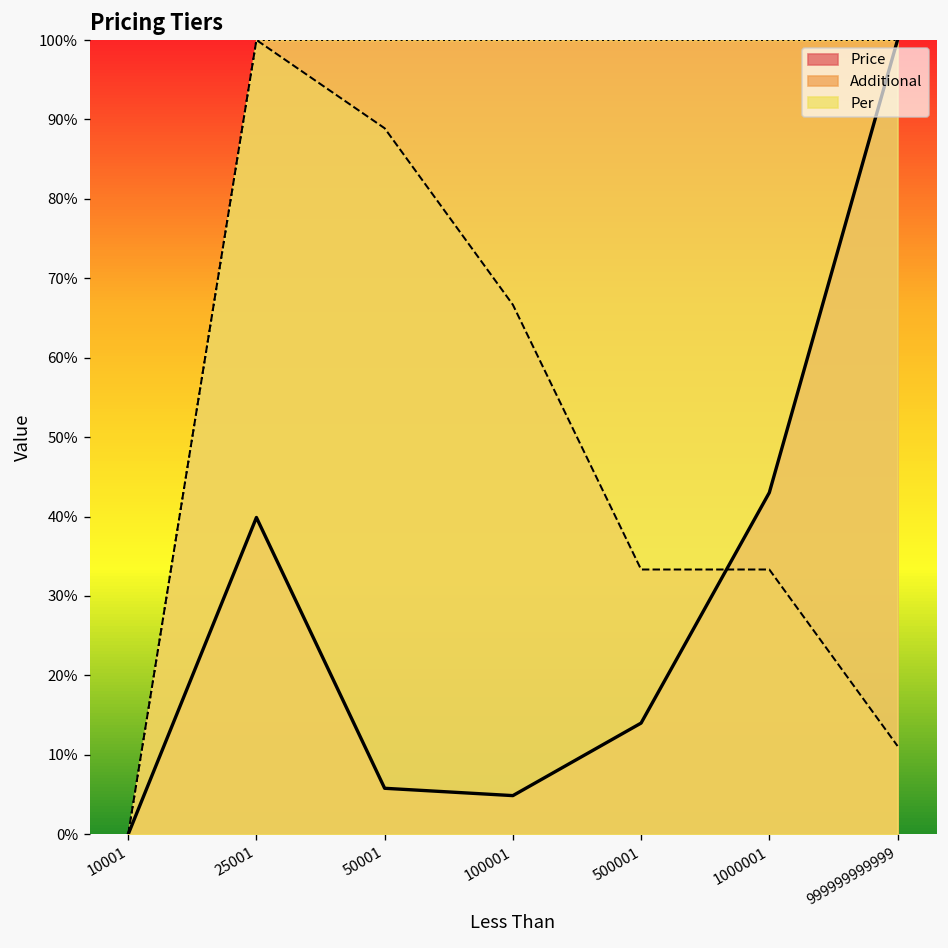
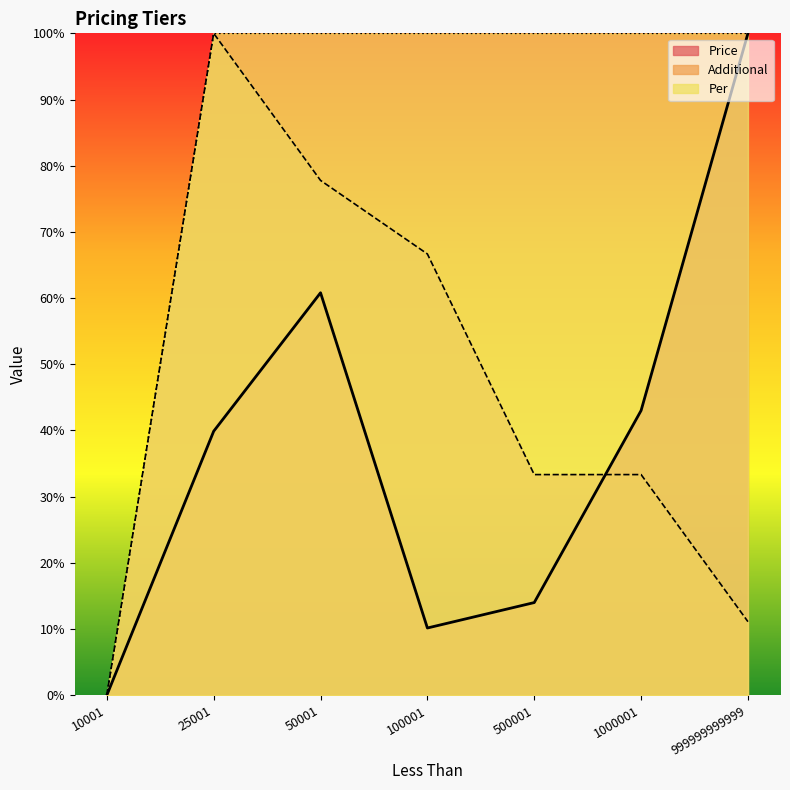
  {
    "Price": {
      "25001": "40%",
-     "50001": "6%",
-     "100001": "5%",
+     "50001": "61%",
+     "100001": "10%",
      "500001": "14%",
      "1000001": "43%"
    },
    "Additional": {
-     "50001": "89%",
+     "50001": "78%",
      "100001": "67%",
      "500001": "33%",
      "1000001": "33%",
      "999999999999": "11%"
    },
    "Per": {
      "50001": "100%",
      "100001": "100%",
      "500001": "100%",
      "1000001": "100%"
    }
  }
